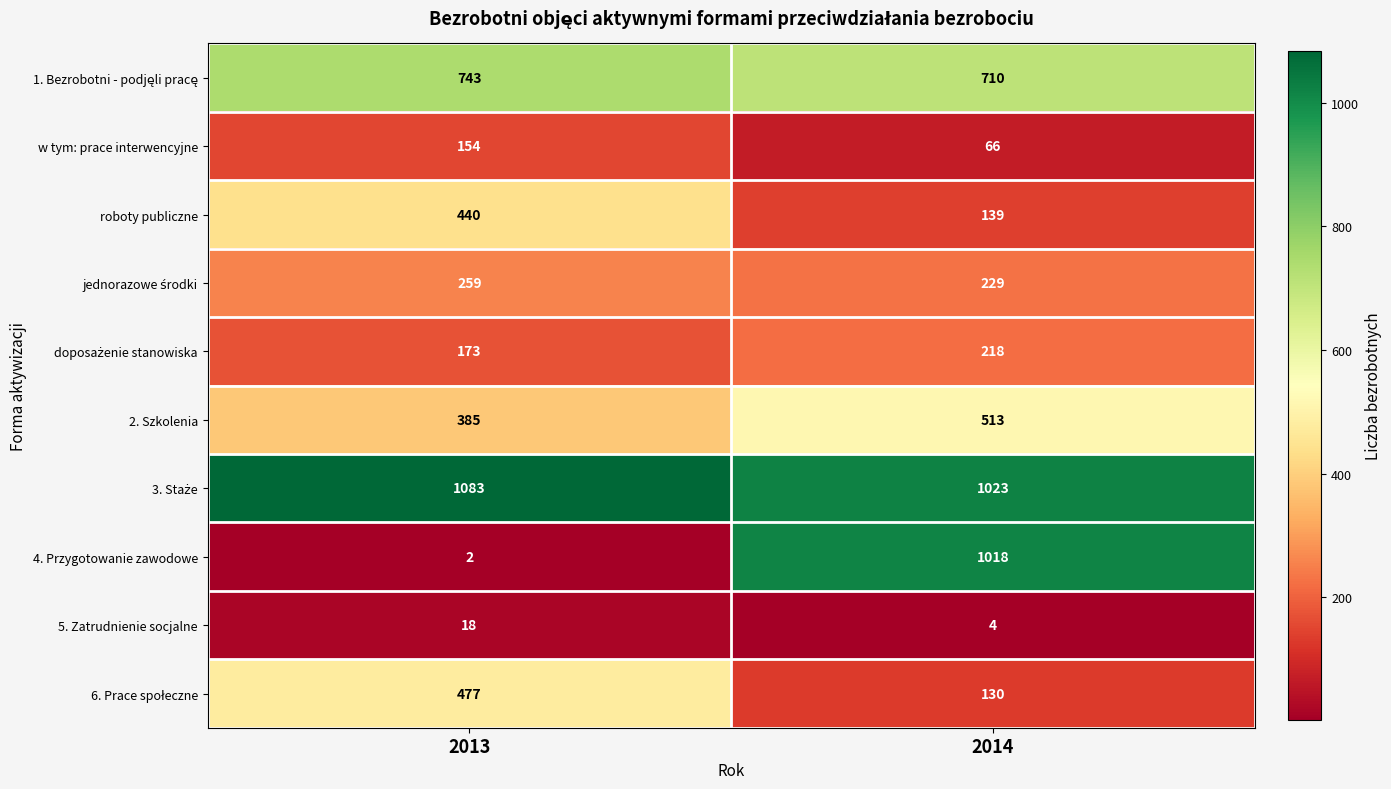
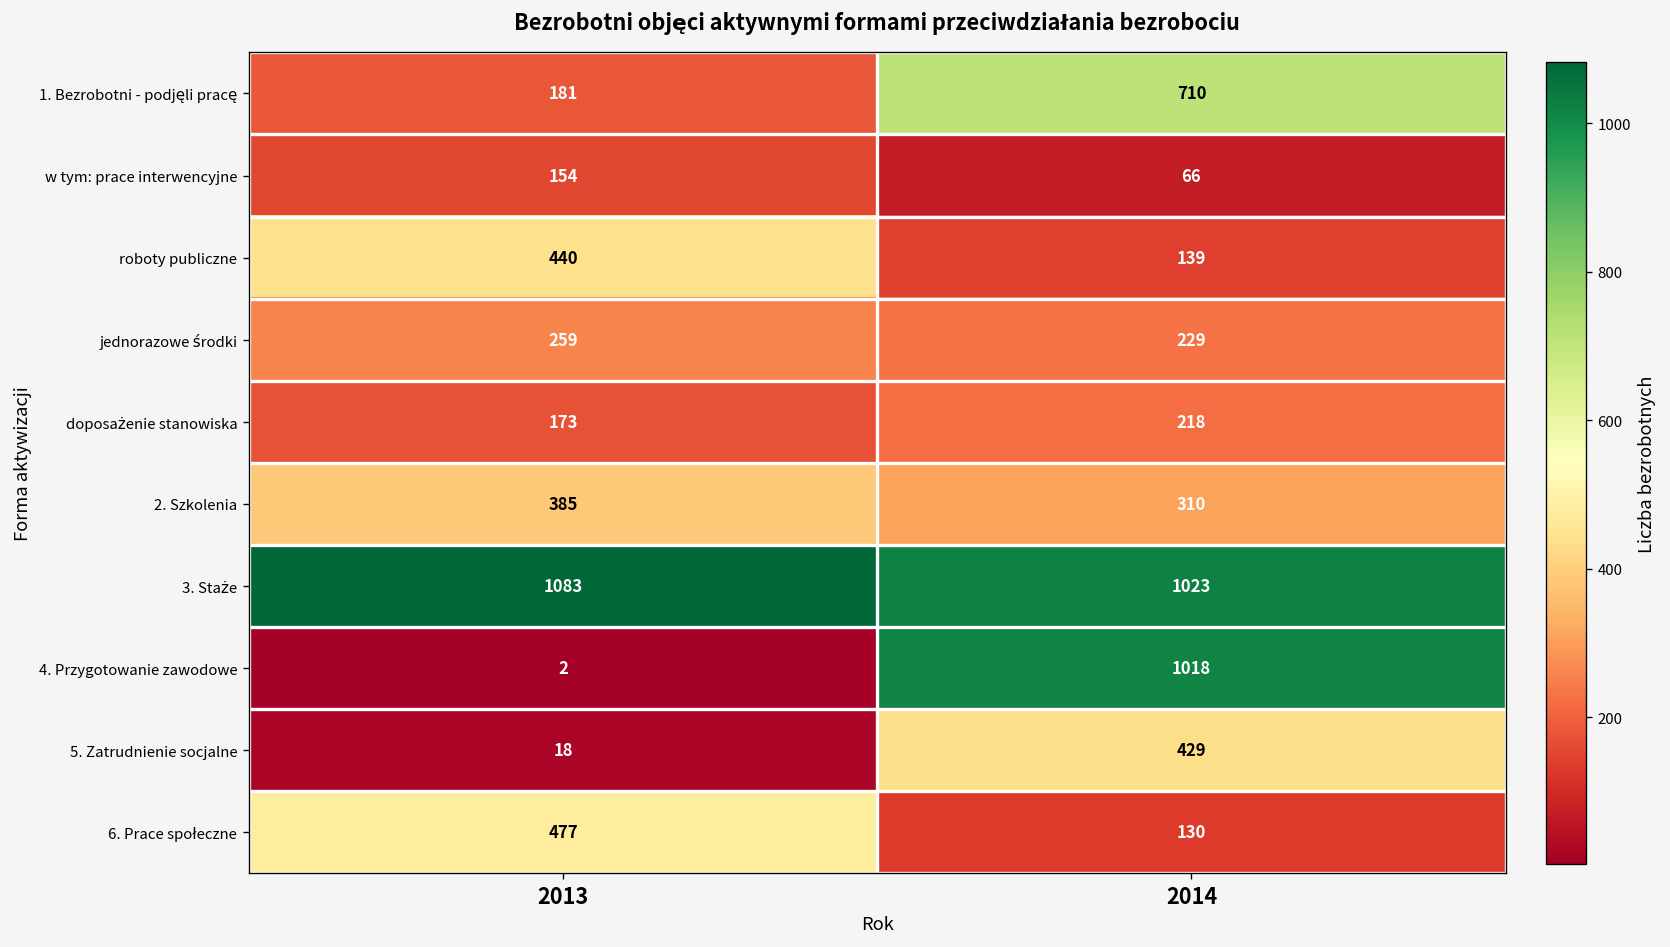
  {
    "1. Bezrobotni - podjęli pracę": {
-     "2013": 743,
+     "2013": 181,
      "2014": 710
    },
    "w tym: prace interwencyjne": {
      "2013": 154,
      "2014": 66
    },
    "roboty publiczne": {
      "2013": 440,
      "2014": 139
    },
    "jednorazowe środki": {
      "2013": 259,
      "2014": 229
    },
    "doposażenie stanowiska": {
      "2013": 173,
      "2014": 218
    },
    "2. Szkolenia": {
      "2013": 385,
-     "2014": 513
+     "2014": 310
    },
    "3. Staże": {
      "2013": 1083,
      "2014": 1023
    },
    "4. Przygotowanie zawodowe": {
      "2013": 2,
      "2014": 1018
    },
    "5. Zatrudnienie socjalne": {
      "2013": 18,
-     "2014": 4
+     "2014": 429
    },
    "6. Prace społeczne": {
      "2013": 477,
      "2014": 130
    }
  }
